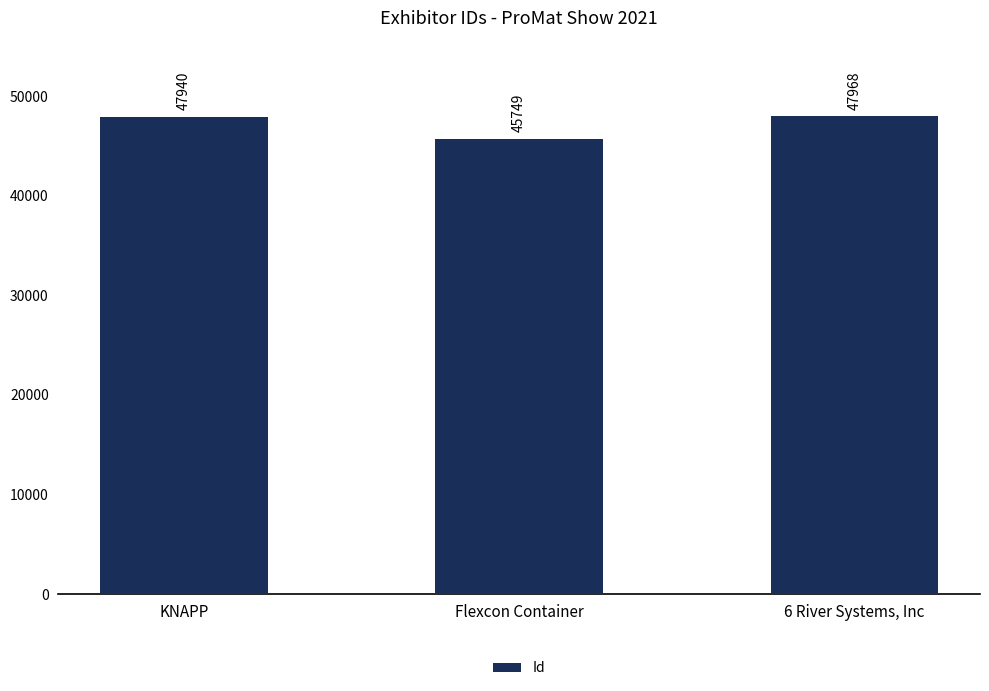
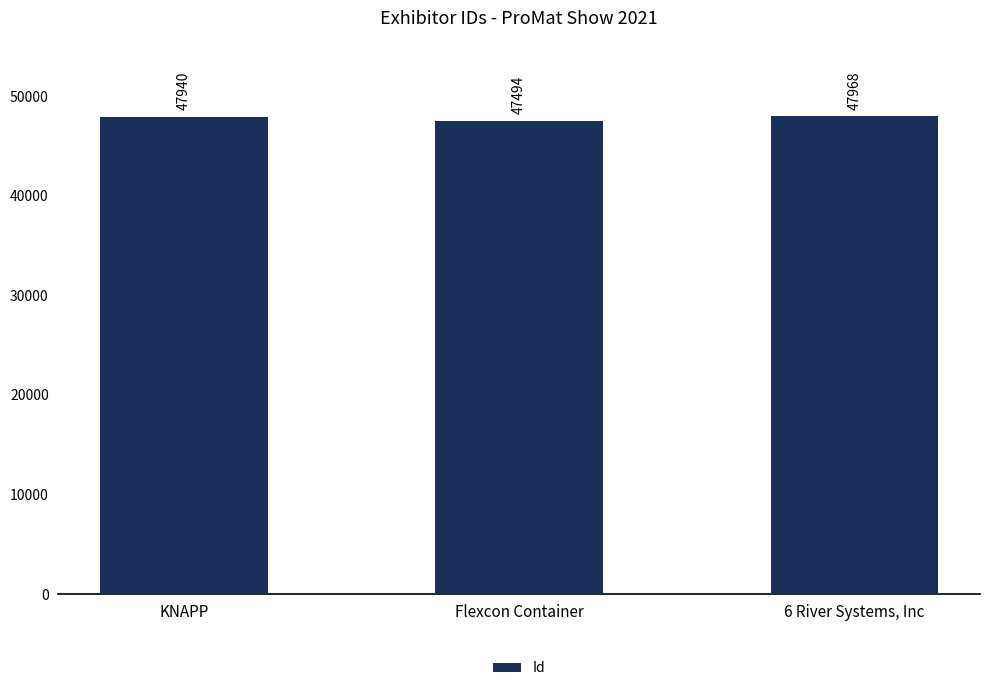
  {
    "KNAPP": 47940,
-   "Flexcon Container": 45749,
+   "Flexcon Container": 47494,
    "6 River Systems, Inc": 47968
  }
